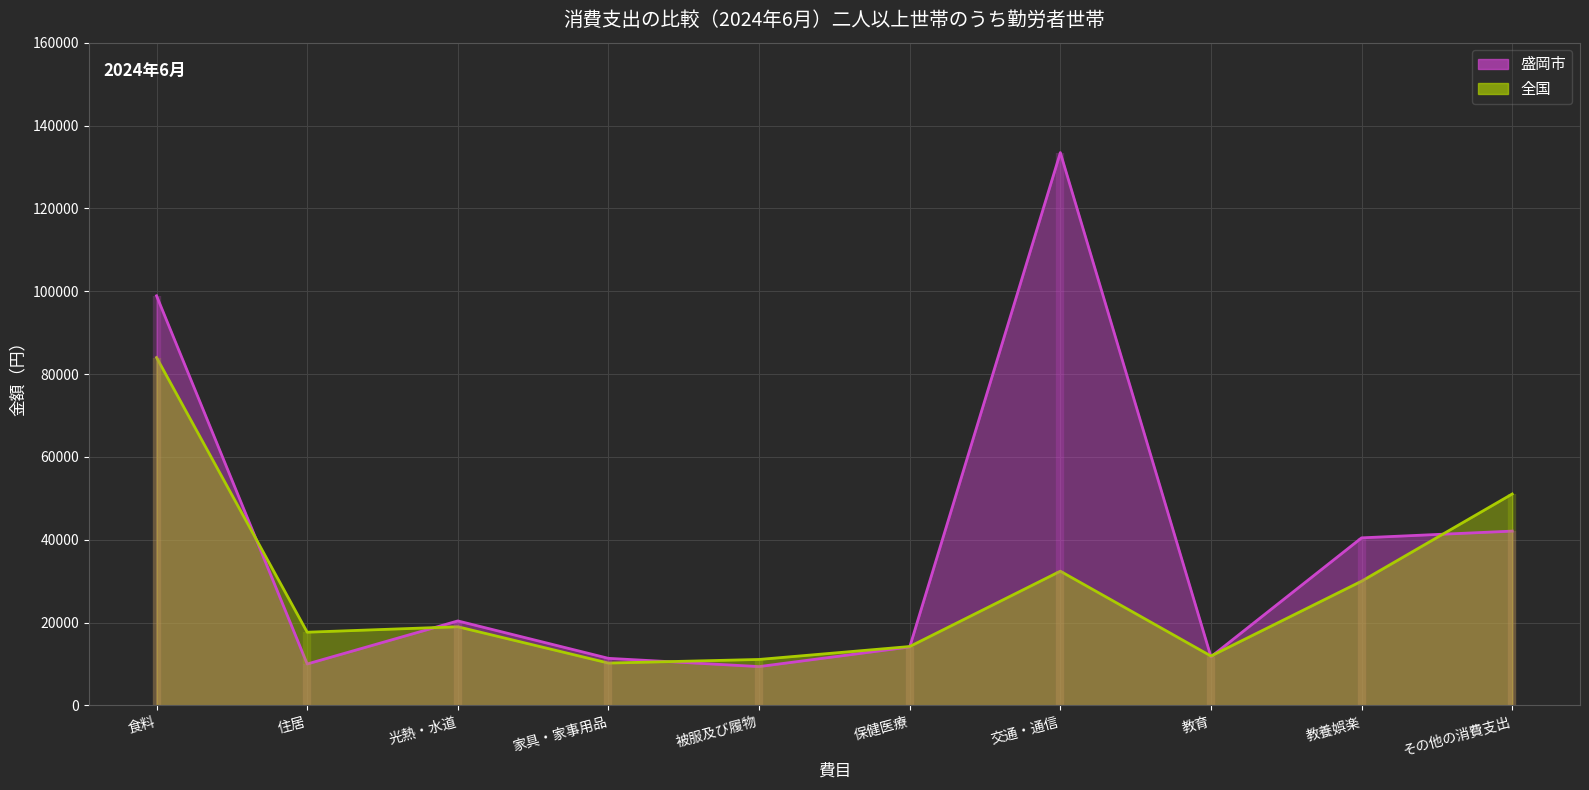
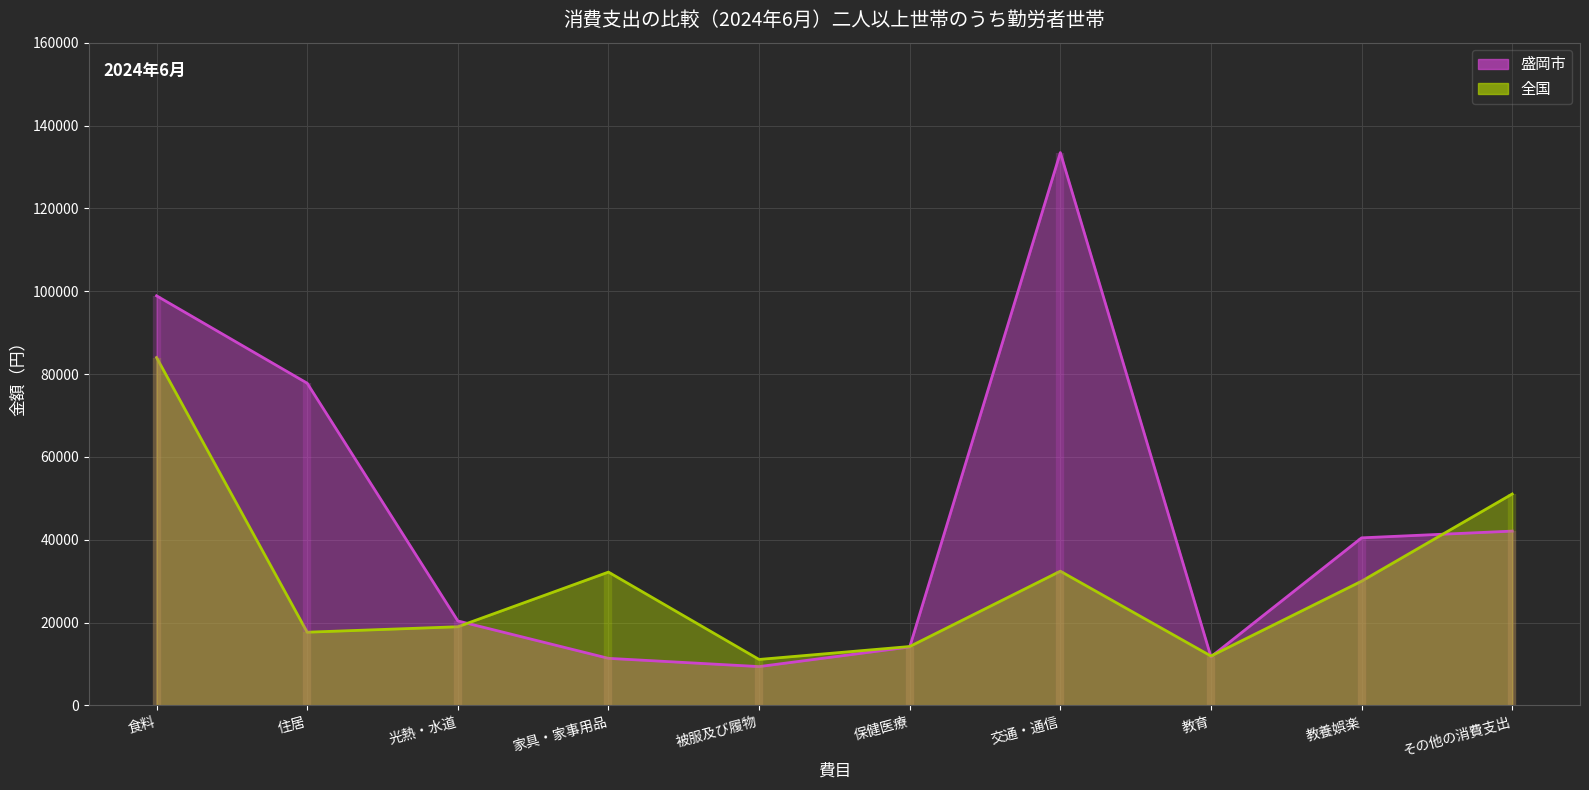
  {
    "盛岡市": {
      "食料": 99000,
-     "住居": 10000,
+     "住居": 78000,
      "光熱・水道": 20000,
      "家具・家事用品": 11000,
      "被服及び履物": 9000,
      "交通・通信": 133000,
      "教養娯楽": 40000,
      "その他の消費支出": 42000
    },
    "全国": {
      "食料": 84000,
      "住居": 18000,
      "光熱・水道": 19000,
-     "家具・家事用品": 10000,
+     "家具・家事用品": 32000,
      "被服及び履物": 11000,
      "交通・通信": 32000,
      "教養娯楽": 30000,
      "その他の消費支出": 51000
    }
  }
